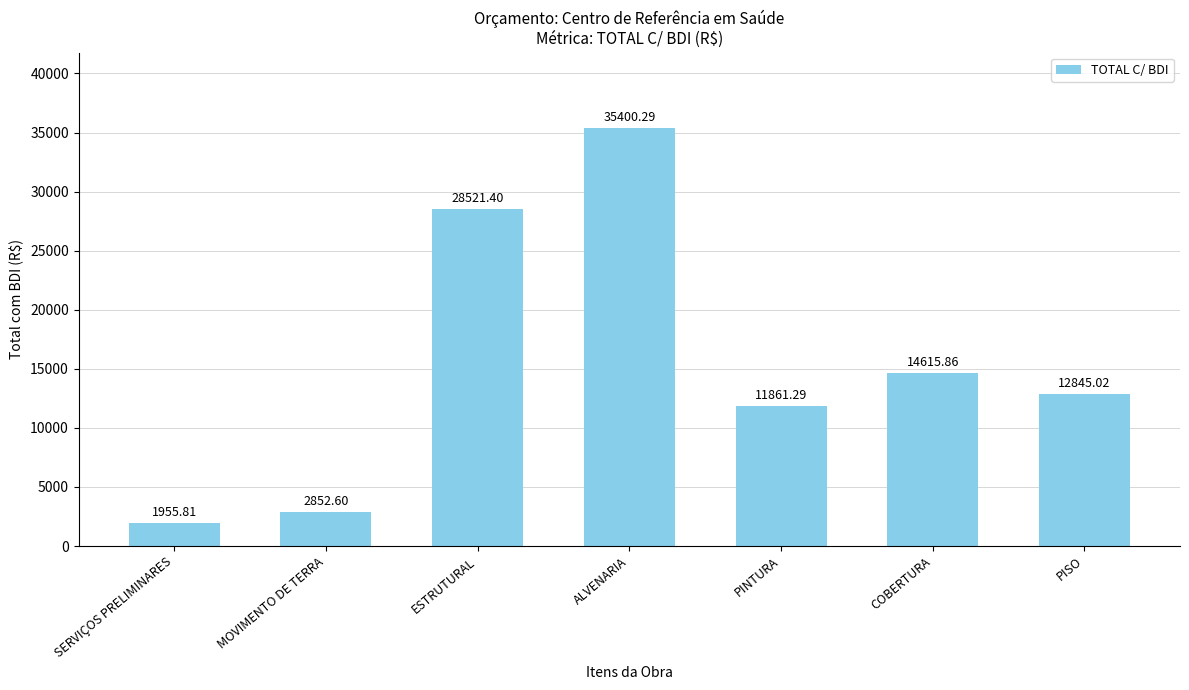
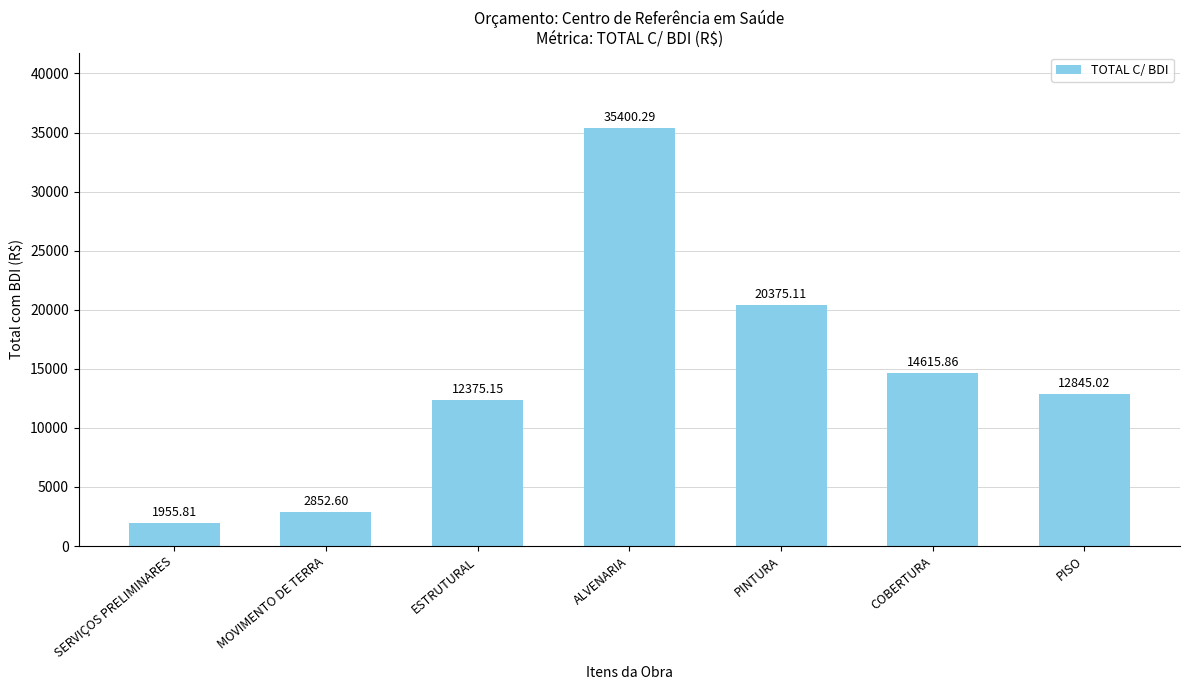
  {
    "SERVIÇOS PRELIMINARES": 1955.81,
    "MOVIMENTO DE TERRA": 2852.60,
-   "ESTRUTURAL": 28521.40,
+   "ESTRUTURAL": 12375.15,
    "ALVENARIA": 35400.29,
-   "PINTURA": 11861.29,
+   "PINTURA": 20375.11,
    "COBERTURA": 14615.86,
    "PISO": 12845.02
  }
